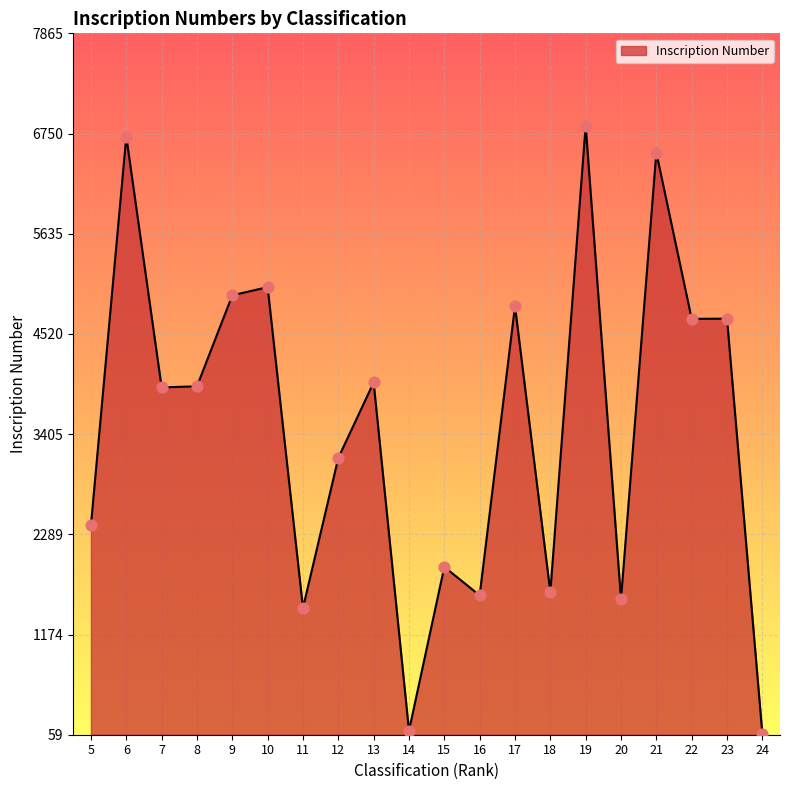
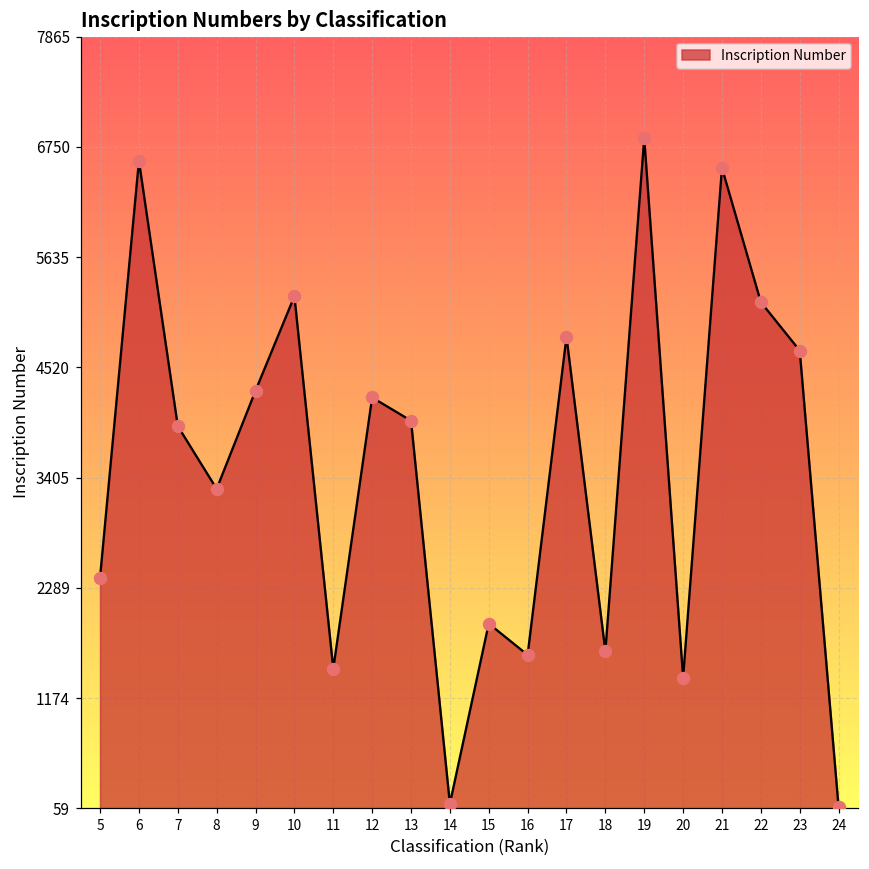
  {
    "5": 2400,
-   "6": 6700,
+   "6": 6600,
    "7": 3900,
-   "8": 3900,
-   "9": 5000,
-   "10": 5000,
+   "8": 3300,
+   "9": 4300,
+   "10": 5200,
    "11": 1500,
-   "12": 3100,
+   "12": 4200,
    "13": 4000,
    "14": 100,
    "15": 1900,
    "16": 1600,
    "17": 4800,
    "18": 1600,
    "19": 6800,
-   "20": 1600,
+   "20": 1400,
    "21": 6500,
-   "22": 4700,
+   "22": 5200,
    "23": 4700,
    "24": 100
  }
